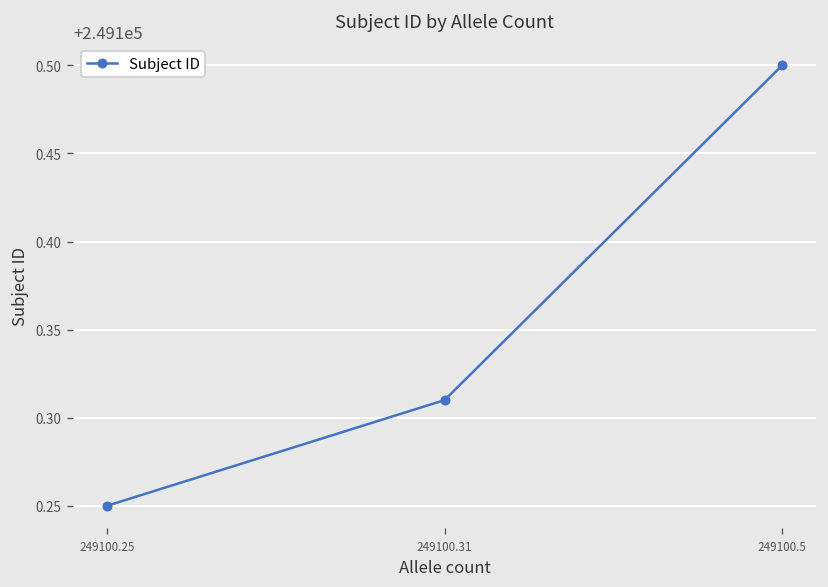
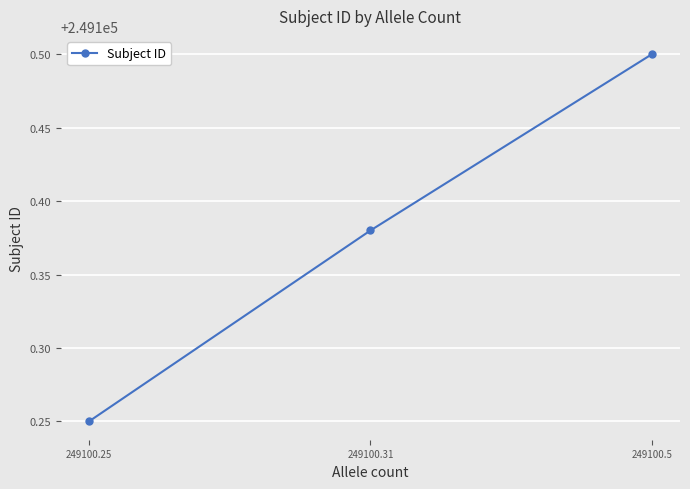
  {
    "249100.25": 249100.25,
-   "249100.31": 249100.31,
+   "249100.31": 249100.38,
    "249100.5": 249100.50
  }
